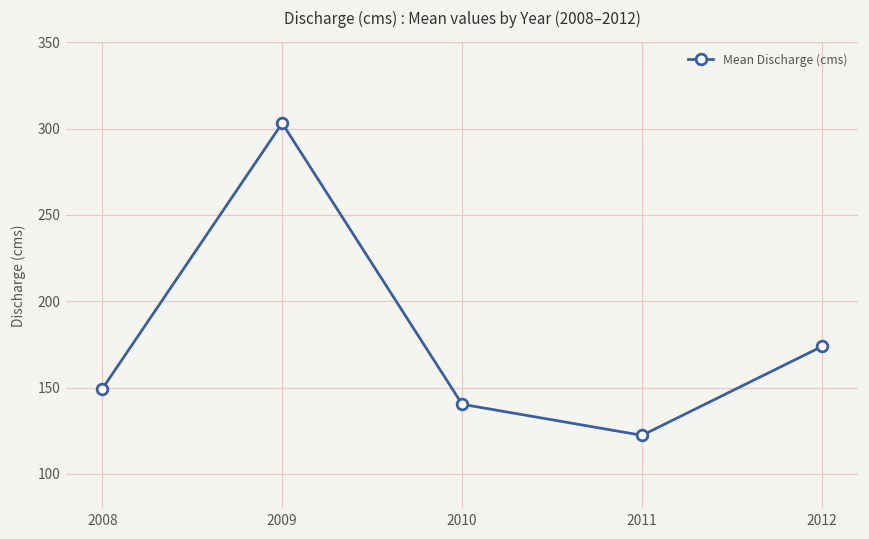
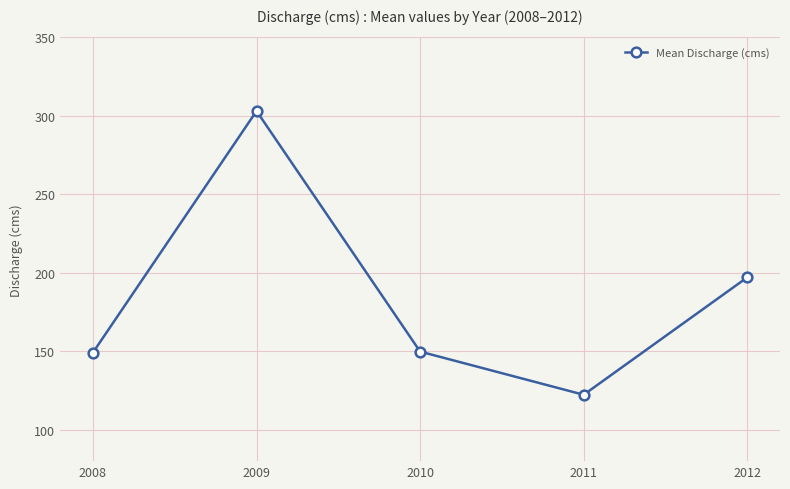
  {
    "2008": 149,
    "2009": 303,
-   "2010": 140,
+   "2010": 150,
    "2011": 122,
-   "2012": 174
+   "2012": 197
  }
